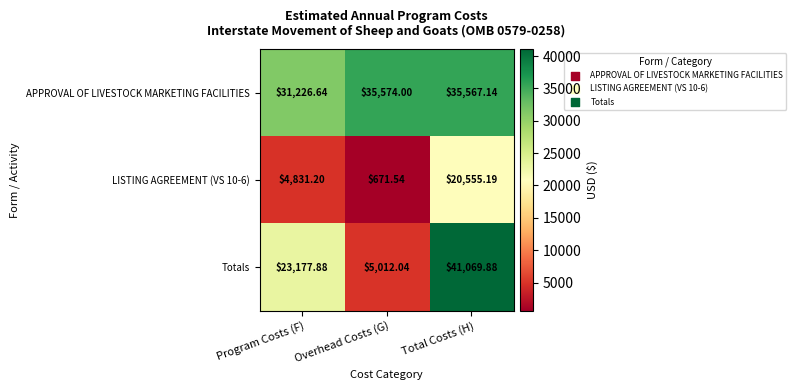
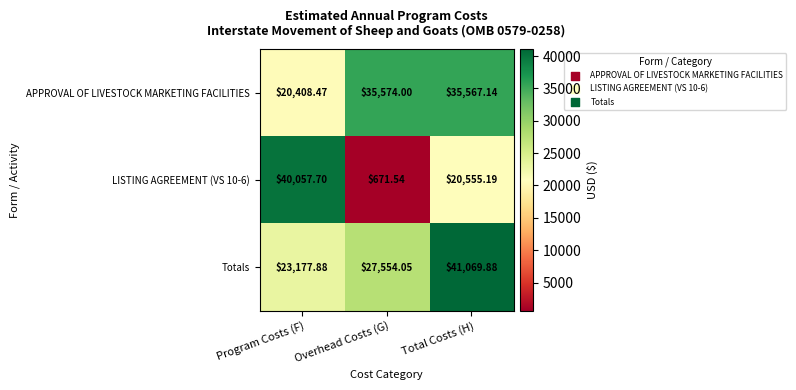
  {
    "APPROVAL OF LIVESTOCK MARKETING FACILITIES": {
-     "Program Costs (F)": "$31,226.64",
+     "Program Costs (F)": "$20,408.47",
      "Overhead Costs (G)": "$35,574.00",
      "Total Costs (H)": "$35,567.14"
    },
    "LISTING AGREEMENT (VS 10-6)": {
-     "Program Costs (F)": "$4,831.20",
+     "Program Costs (F)": "$40,057.70",
      "Overhead Costs (G)": "$671.54",
      "Total Costs (H)": "$20,555.19"
    },
    "Totals": {
      "Program Costs (F)": "$23,177.88",
-     "Overhead Costs (G)": "$5,012.04",
+     "Overhead Costs (G)": "$27,554.05",
      "Total Costs (H)": "$41,069.88"
    }
  }
